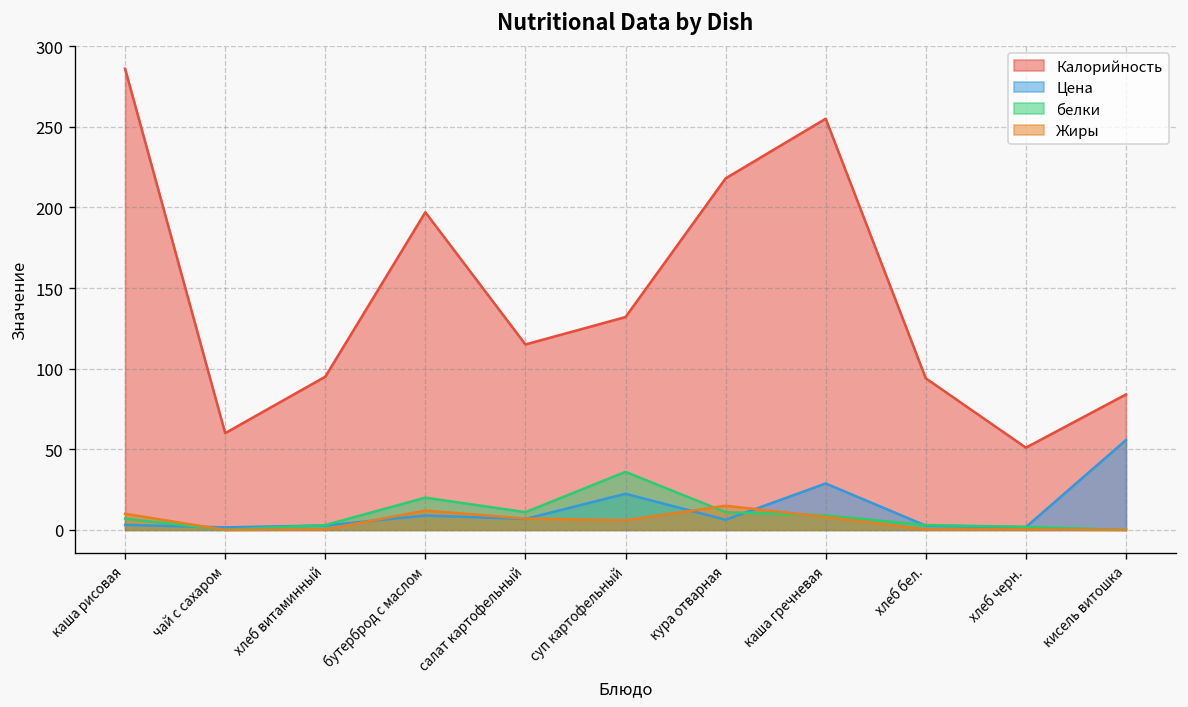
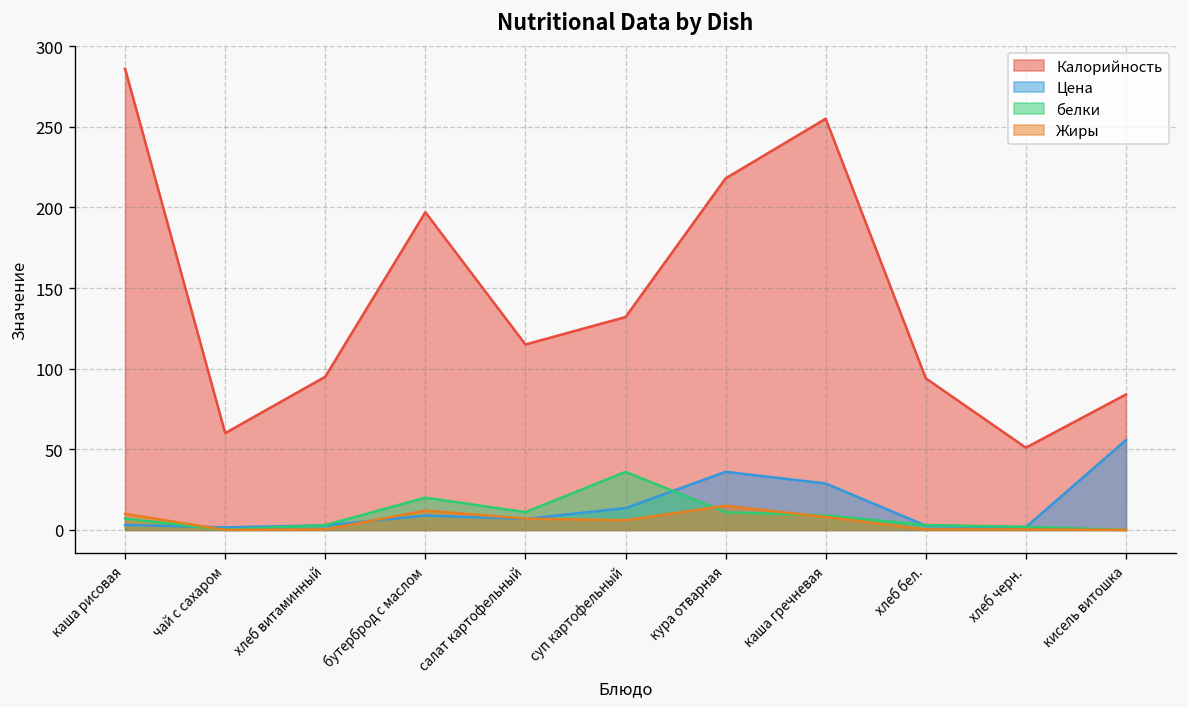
  {
    "Цена": {
      "каша рисовая": 3,
      "бутерброд с маслом": 9,
-     "суп картофельный": 22,
-     "кура отварная": 6,
+     "суп картофельный": 14,
+     "кура отварная": 36,
      "каша гречневая": 29,
      "кисель витошка": 56
    },
    "белки": {
      "каша рисовая": 7,
      "бутерброд с маслом": 20,
      "салат картофельный": 11,
      "суп картофельный": 36,
      "кура отварная": 11
    }
  }
